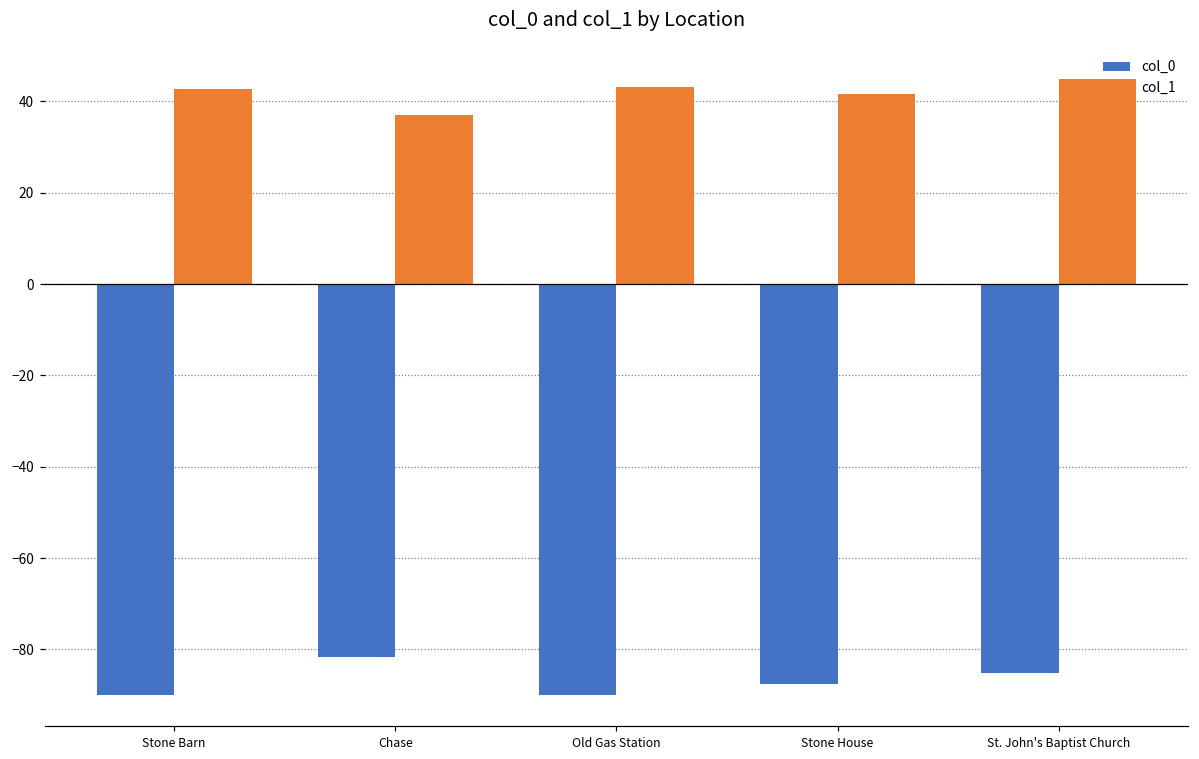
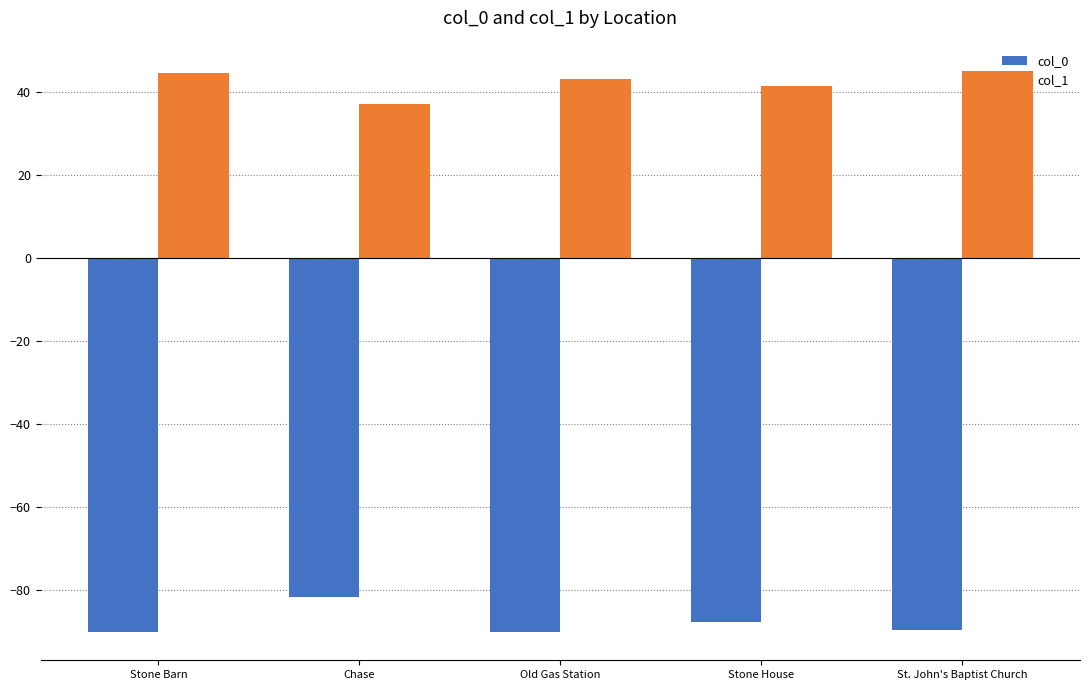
  {
    "col_0": {
      "Stone Barn": -90,
      "Chase": -82,
      "Old Gas Station": -90,
      "Stone House": -88,
-     "St. John's Baptist Church": -85
+     "St. John's Baptist Church": -90
    },
    "col_1": {
-     "Stone Barn": 43,
+     "Stone Barn": 45,
      "Chase": 37,
      "Old Gas Station": 43,
      "Stone House": 42,
      "St. John's Baptist Church": 45
    }
  }
